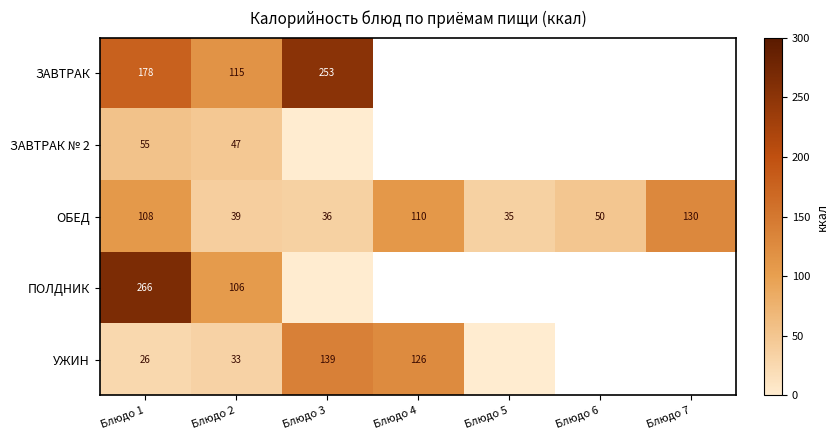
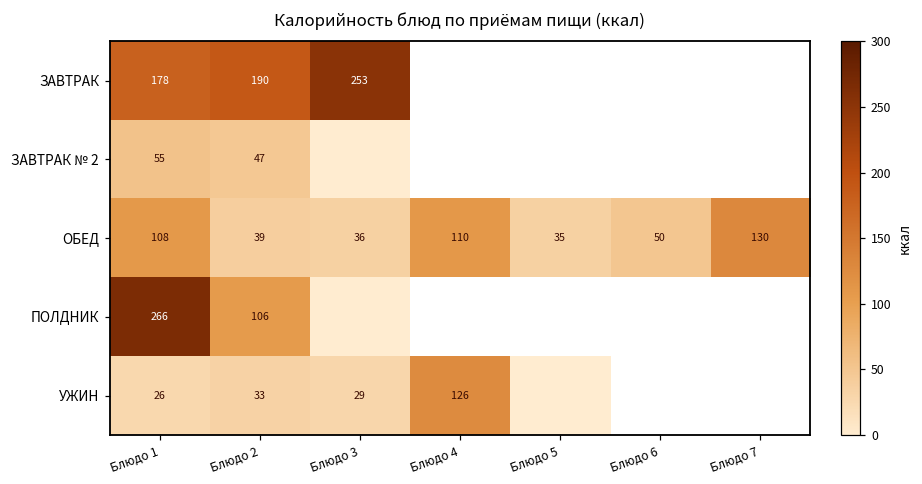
  {
    "ЗАВТРАК": {
      "Блюдо 1": 178,
-     "Блюдо 2": 115,
+     "Блюдо 2": 190,
      "Блюдо 3": 253
    },
    "ЗАВТРАК № 2": {
      "Блюдо 1": 55,
      "Блюдо 2": 47
    },
    "ОБЕД": {
      "Блюдо 1": 108,
      "Блюдо 2": 39,
      "Блюдо 3": 36,
      "Блюдо 4": 110,
      "Блюдо 5": 35,
      "Блюдо 6": 50,
      "Блюдо 7": 130
    },
    "ПОЛДНИК": {
      "Блюдо 1": 266,
      "Блюдо 2": 106
    },
    "УЖИН": {
      "Блюдо 1": 26,
      "Блюдо 2": 33,
-     "Блюдо 3": 139,
+     "Блюдо 3": 29,
      "Блюдо 4": 126
    }
  }
